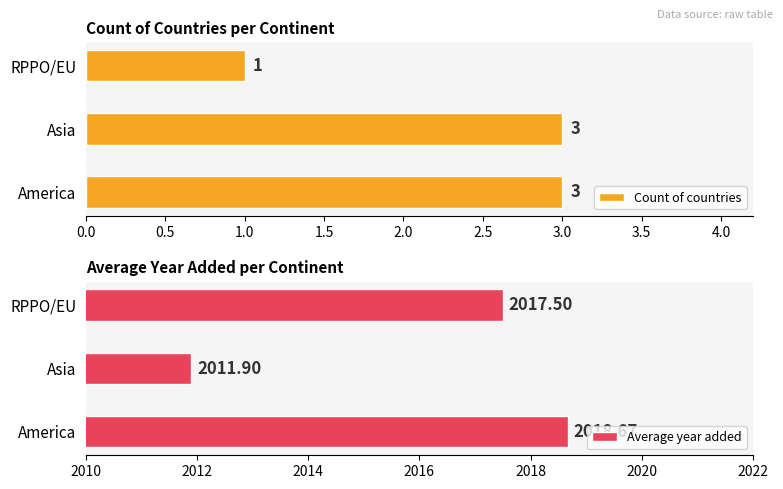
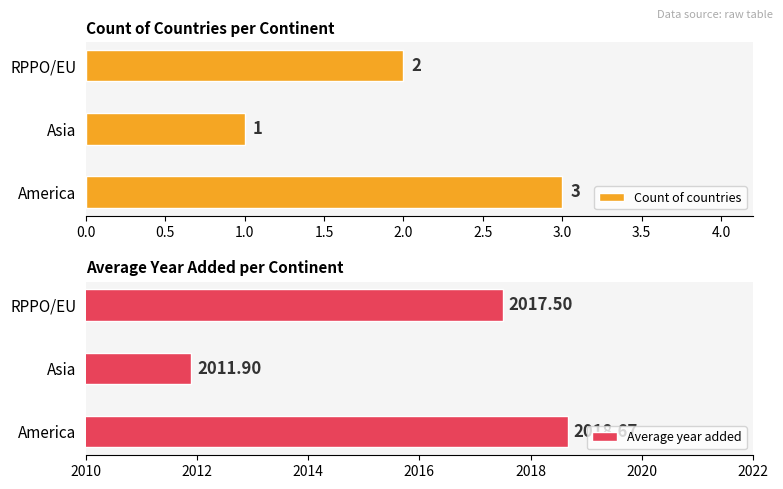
  {
    "Count of Countries per Continent": {
-     "RPPO/EU": 1,
-     "Asia": 3,
+     "RPPO/EU": 2,
+     "Asia": 1,
      "America": 3
    },
    "Average Year Added per Continent": {
      "RPPO/EU": 2017.50,
      "Asia": 2011.90
    }
  }
